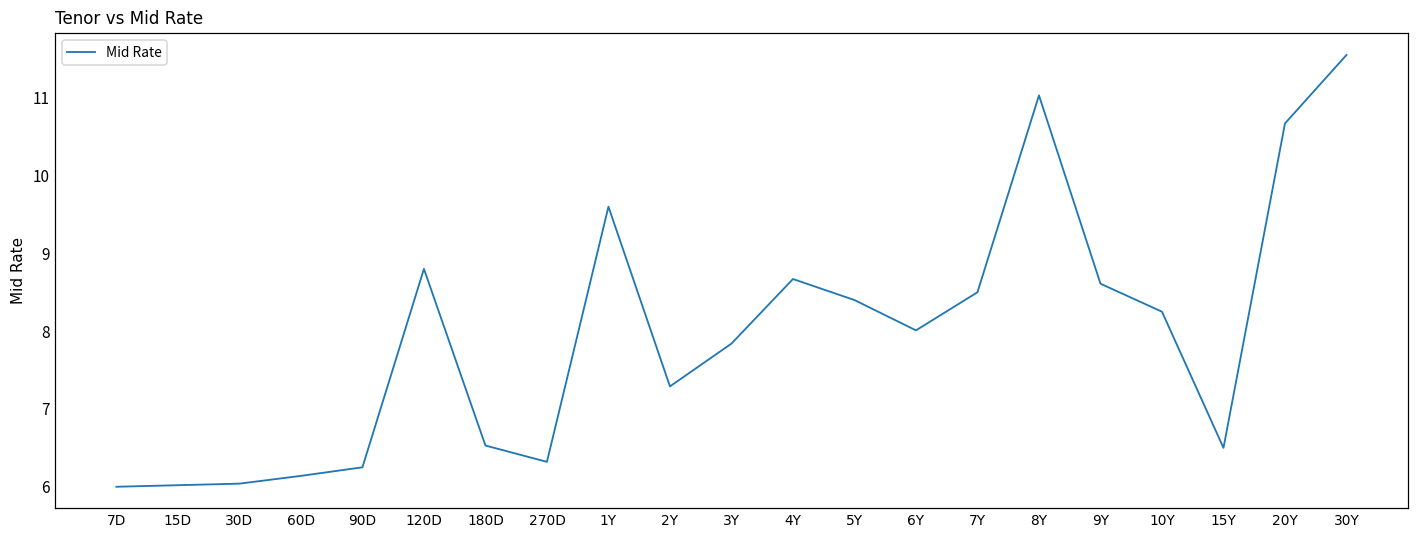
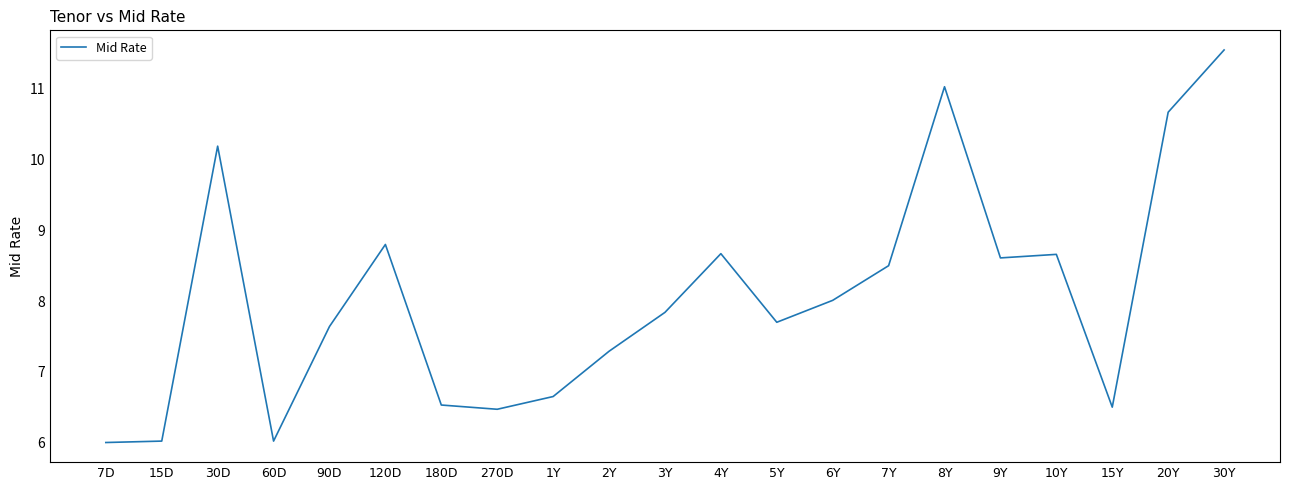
  {
    "7D": 6.0,
    "15D": 6.0,
-   "30D": 6.0,
-   "60D": 6.1,
-   "90D": 6.3,
+   "30D": 10.2,
+   "60D": 6.0,
+   "90D": 7.6,
    "120D": 8.8,
    "180D": 6.5,
-   "270D": 6.3,
-   "1Y": 9.6,
+   "270D": 6.5,
+   "1Y": 6.7,
    "2Y": 7.3,
    "3Y": 7.8,
    "4Y": 8.7,
-   "5Y": 8.4,
+   "5Y": 7.7,
    "6Y": 8.0,
    "7Y": 8.5,
    "8Y": 11.0,
    "9Y": 8.6,
-   "10Y": 8.3,
+   "10Y": 8.7,
    "15Y": 6.5,
    "20Y": 10.7,
    "30Y": 11.6
  }
